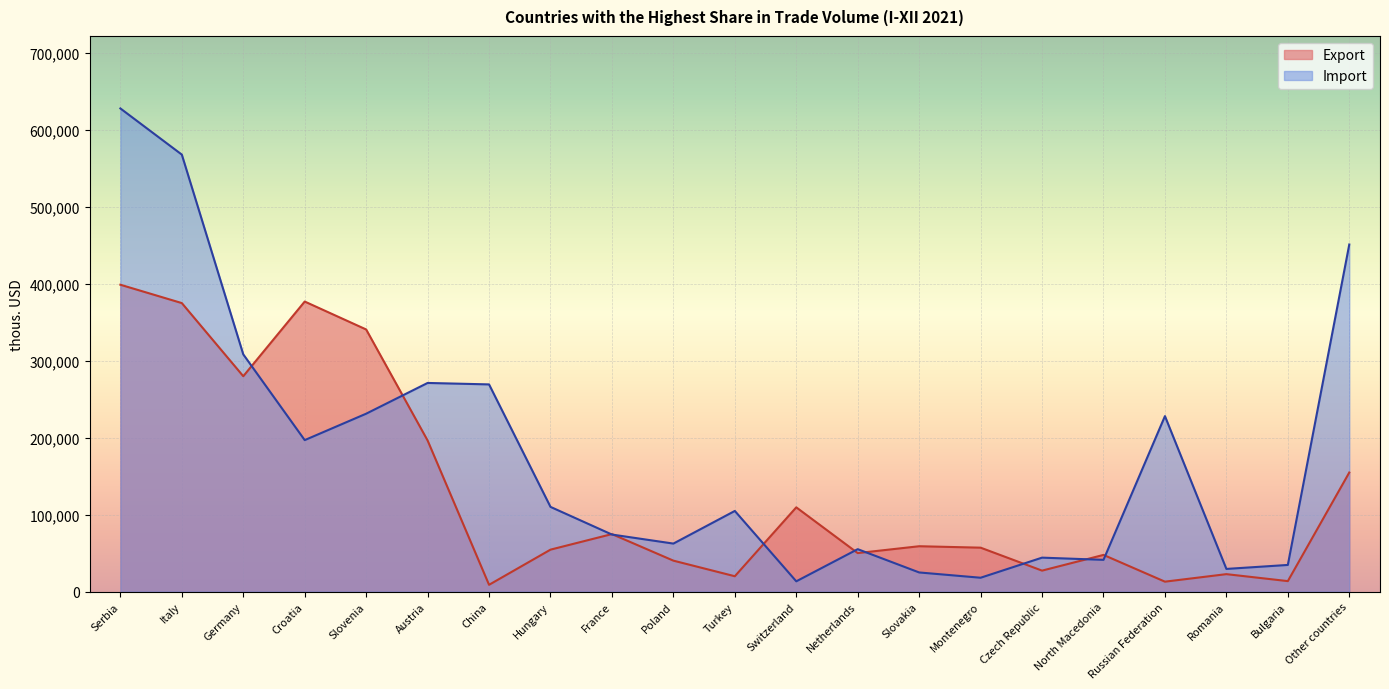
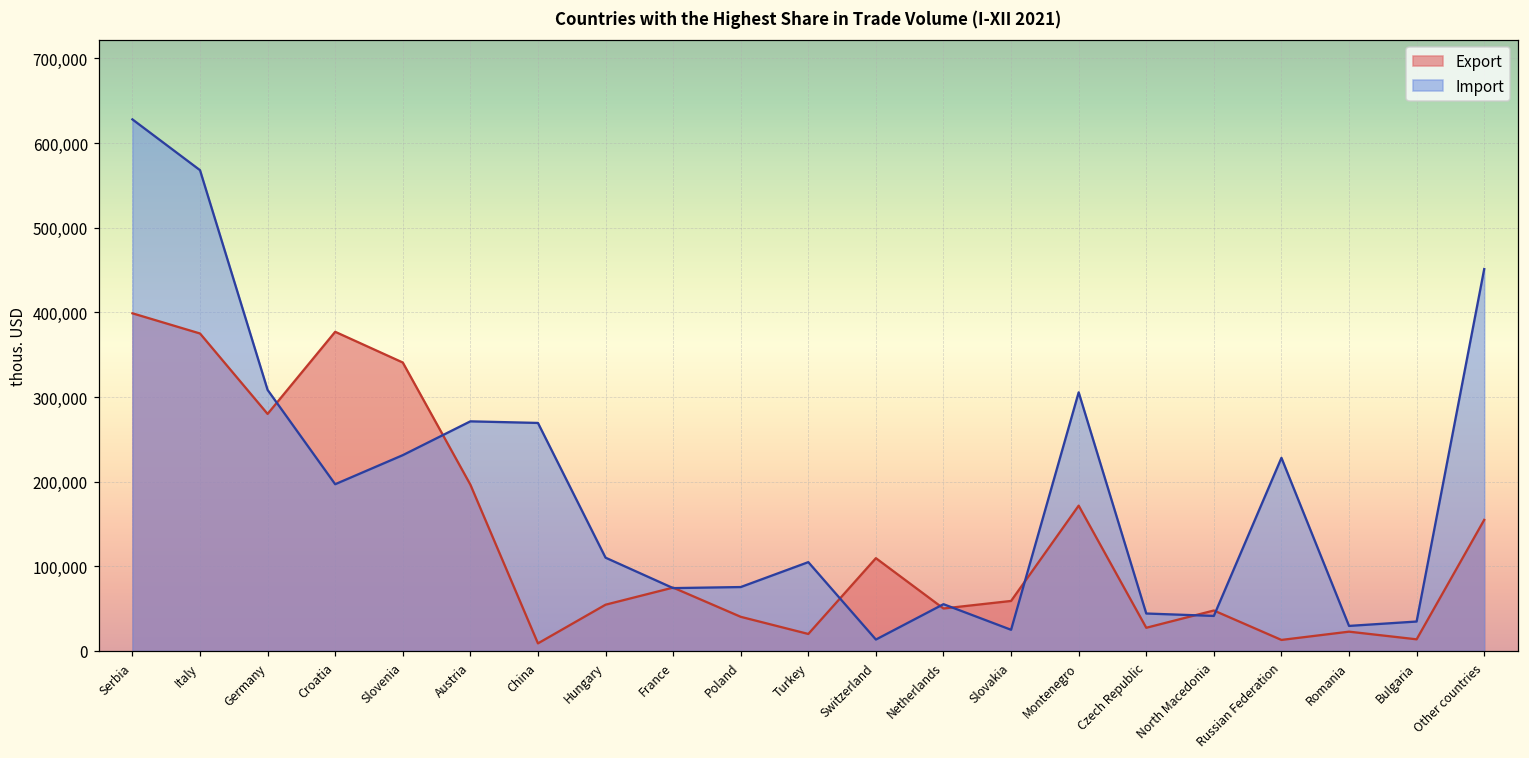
  {
    "Export": {
      "Serbia": "400,000",
      "Italy": "380,000",
      "Germany": "280,000",
      "Croatia": "380,000",
      "Slovenia": "340,000",
      "Austria": "200,000",
      "China": "10,000",
      "Hungary": "50,000",
      "Poland": "40,000",
      "Turkey": "20,000",
      "Switzerland": "110,000",
      "Netherlands": "50,000",
      "Slovakia": "60,000",
-     "Montenegro": "60,000",
+     "Montenegro": "170,000",
      "Czech Republic": "30,000",
      "North Macedonia": "50,000",
      "Russian Federation": "10,000",
      "Romania": "20,000",
      "Bulgaria": "10,000",
      "Other countries": "150,000"
    },
    "Import": {
      "Serbia": "630,000",
      "Italy": "570,000",
      "Germany": "310,000",
      "Croatia": "200,000",
      "Slovenia": "230,000",
      "Austria": "270,000",
      "China": "270,000",
      "Hungary": "110,000",
-     "Poland": "60,000",
+     "Poland": "80,000",
      "Turkey": "100,000",
      "Switzerland": "10,000",
      "Netherlands": "60,000",
      "Slovakia": "20,000",
-     "Montenegro": "20,000",
+     "Montenegro": "310,000",
      "Czech Republic": "40,000",
      "North Macedonia": "40,000",
      "Russian Federation": "230,000",
      "Romania": "30,000",
      "Bulgaria": "30,000",
      "Other countries": "450,000"
    }
  }
